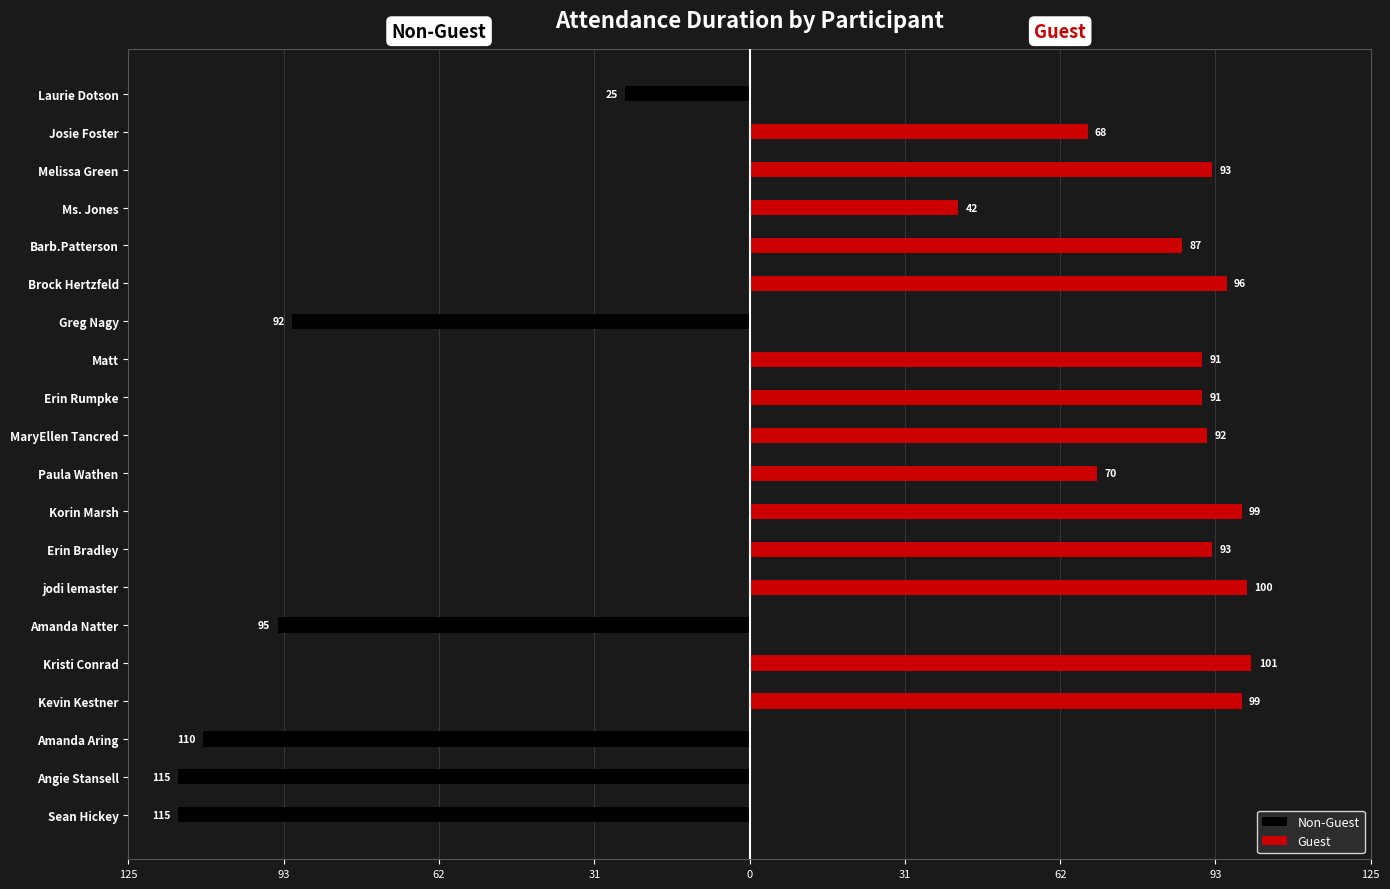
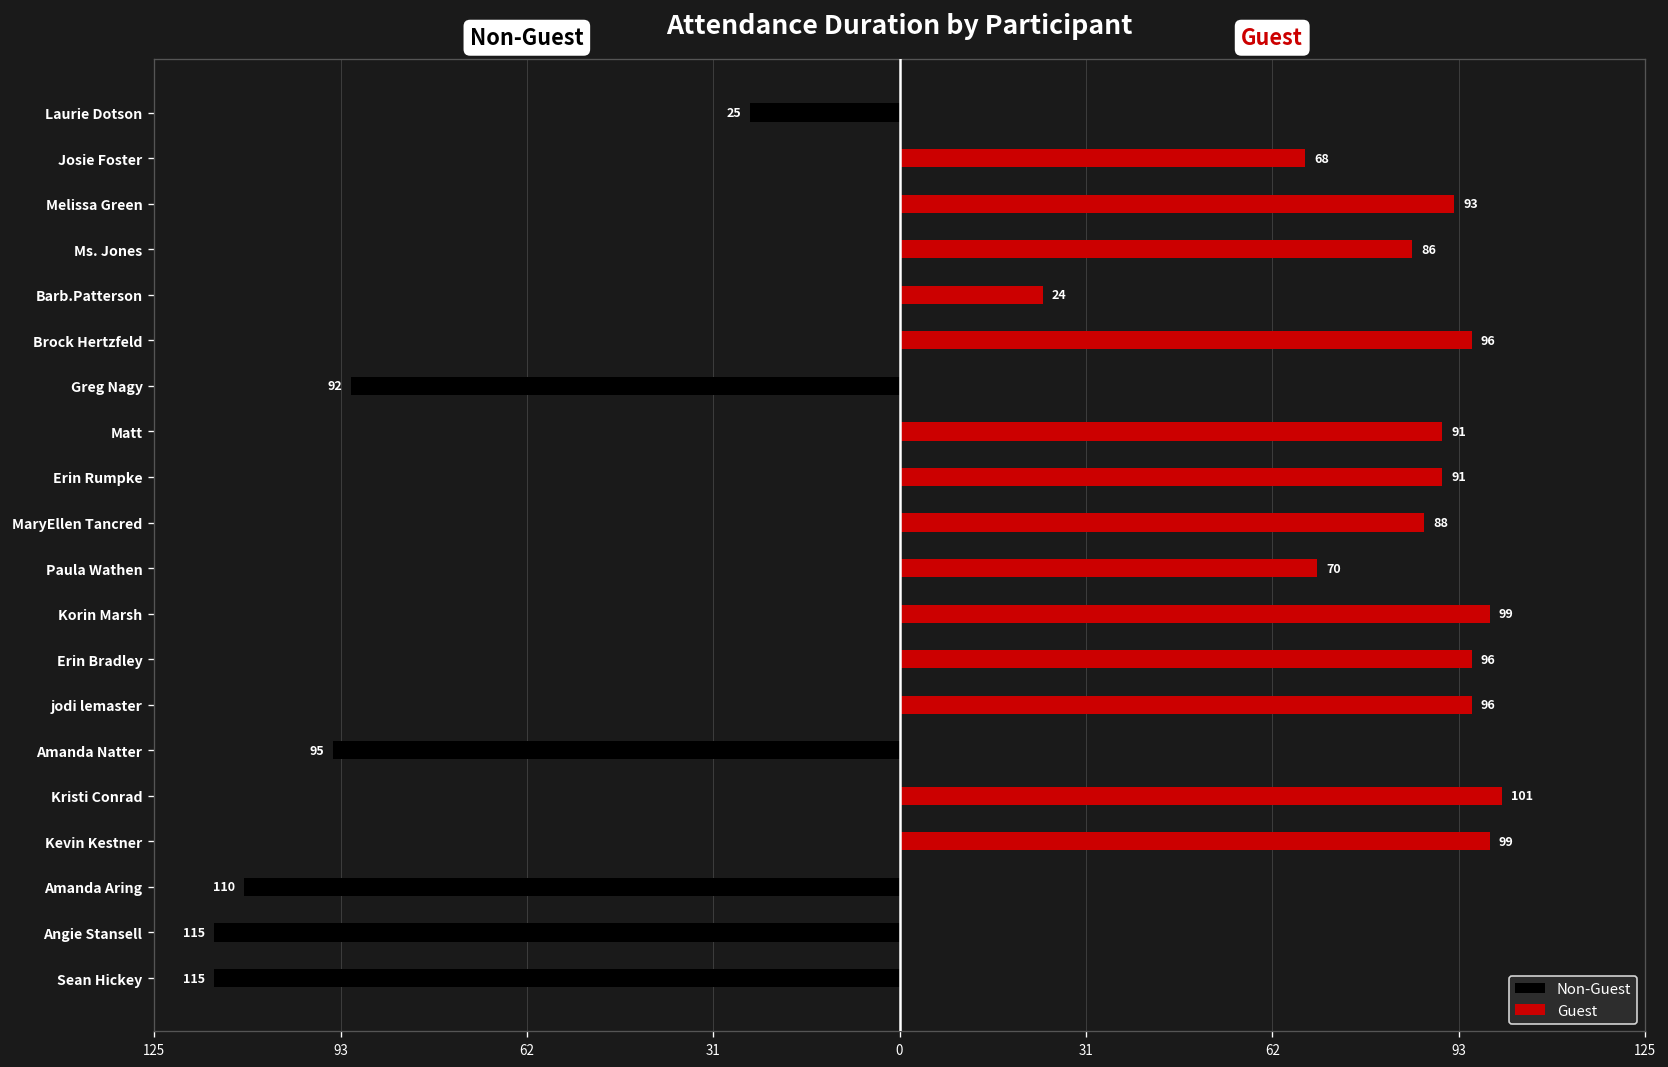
  {
    "Guest": {
      "Josie Foster": 68,
      "Melissa Green": 93,
-     "Ms. Jones": 42,
-     "Barb.Patterson": 87,
+     "Ms. Jones": 86,
+     "Barb.Patterson": 24,
      "Brock Hertzfeld": 96,
      "Matt": 91,
      "Erin Rumpke": 91,
-     "MaryEllen Tancred": 92,
+     "MaryEllen Tancred": 88,
      "Paula Wathen": 70,
      "Korin Marsh": 99,
-     "Erin Bradley": 93,
-     "jodi lemaster": 100,
+     "Erin Bradley": 96,
+     "jodi lemaster": 96,
      "Kristi Conrad": 101,
      "Kevin Kestner": 99
    }
  }
